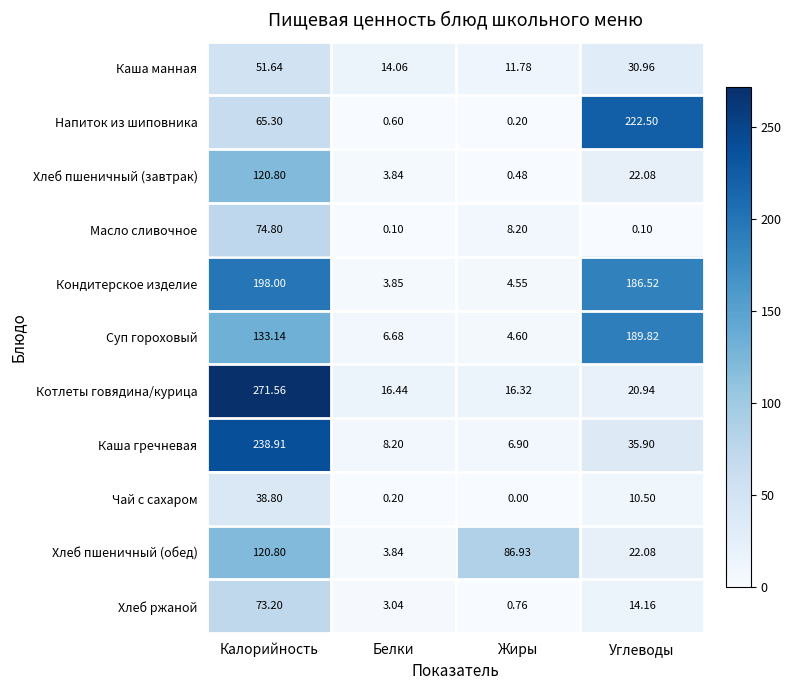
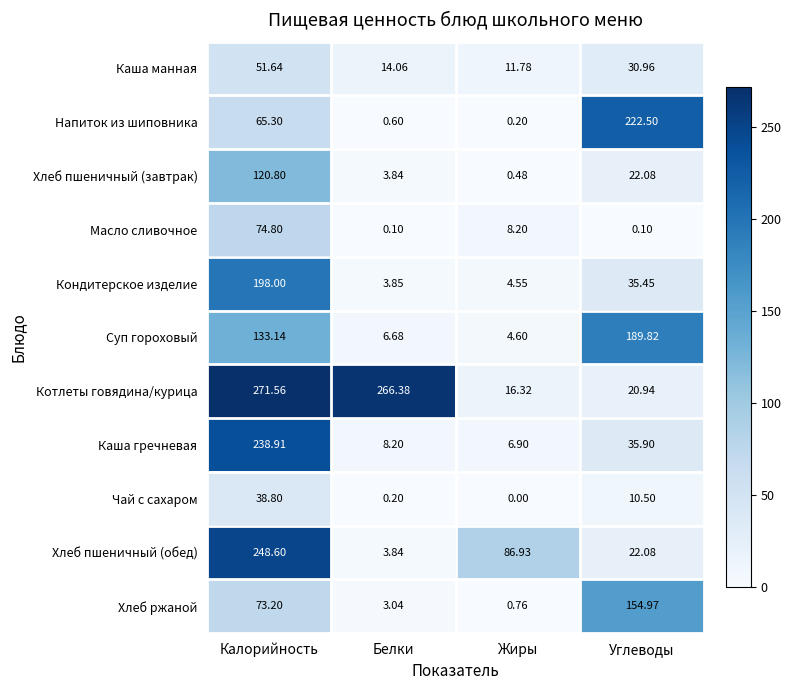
  {
    "Каша манная": {
      "Калорийность": 51.64,
      "Белки": 14.06,
      "Жиры": 11.78,
      "Углеводы": 30.96
    },
    "Напиток из шиповника": {
      "Калорийность": 65.30,
      "Белки": 0.60,
      "Жиры": 0.20,
      "Углеводы": 222.50
    },
    "Хлеб пшеничный (завтрак)": {
      "Калорийность": 120.80,
      "Белки": 3.84,
      "Жиры": 0.48,
      "Углеводы": 22.08
    },
    "Масло сливочное": {
      "Калорийность": 74.80,
      "Белки": 0.10,
      "Жиры": 8.20,
      "Углеводы": 0.10
    },
    "Кондитерское изделие": {
      "Калорийность": 198.00,
      "Белки": 3.85,
      "Жиры": 4.55,
-     "Углеводы": 186.52
+     "Углеводы": 35.45
    },
    "Суп гороховый": {
      "Калорийность": 133.14,
      "Белки": 6.68,
      "Жиры": 4.60,
      "Углеводы": 189.82
    },
    "Котлеты говядина/курица": {
      "Калорийность": 271.56,
-     "Белки": 16.44,
+     "Белки": 266.38,
      "Жиры": 16.32,
      "Углеводы": 20.94
    },
    "Каша гречневая": {
      "Калорийность": 238.91,
      "Белки": 8.20,
      "Жиры": 6.90,
      "Углеводы": 35.90
    },
    "Чай с сахаром": {
      "Калорийность": 38.80,
      "Белки": 0.20,
      "Жиры": 0.00,
      "Углеводы": 10.50
    },
    "Хлеб пшеничный (обед)": {
-     "Калорийность": 120.80,
+     "Калорийность": 248.60,
      "Белки": 3.84,
      "Жиры": 86.93,
      "Углеводы": 22.08
    },
    "Хлеб ржаной": {
      "Калорийность": 73.20,
      "Белки": 3.04,
      "Жиры": 0.76,
-     "Углеводы": 14.16
+     "Углеводы": 154.97
    }
  }
